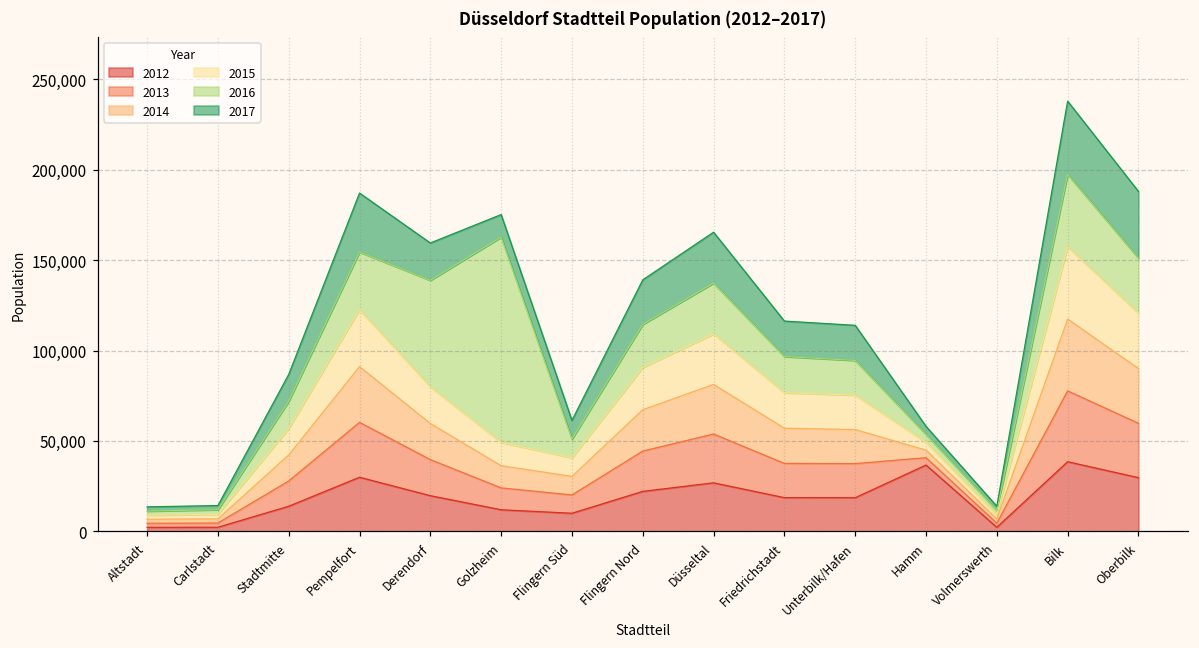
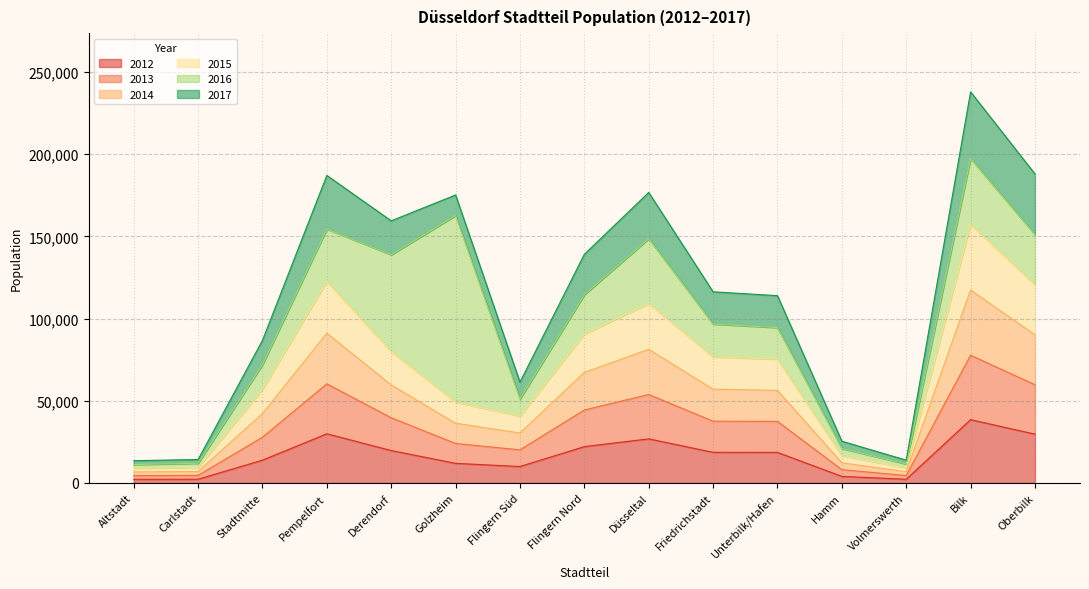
  {
    "2012": {
      "Altstadt": "2,000",
      "Carlstadt": "2,000",
      "Stadtmitte": "14,000",
      "Pempelfort": "30,000",
      "Derendorf": "20,000",
      "Golzheim": "12,000",
      "Flingern Süd": "10,000",
      "Flingern Nord": "22,000",
      "Düsseltal": "27,000",
      "Friedrichstadt": "19,000",
      "Unterbilk/Hafen": "19,000",
-     "Hamm": "37,000",
+     "Hamm": "4,000",
      "Volmerswerth": "2,000",
      "Bilk": "39,000",
      "Oberbilk": "30,000"
    },
    "2016": {
      "Altstadt": "2,000",
      "Carlstadt": "3,000",
      "Stadtmitte": "15,000",
      "Pempelfort": "32,000",
      "Derendorf": "59,000",
      "Golzheim": "113,000",
      "Flingern Süd": "10,000",
      "Flingern Nord": "24,000",
-     "Düsseltal": "28,000",
+     "Düsseltal": "39,000",
      "Friedrichstadt": "20,000",
      "Unterbilk/Hafen": "19,000",
      "Hamm": "4,000",
      "Volmerswerth": "2,000",
      "Bilk": "40,000",
      "Oberbilk": "30,000"
    },
    "2017": {
      "Altstadt": "2,000",
      "Carlstadt": "2,000",
      "Stadtmitte": "15,000",
      "Pempelfort": "33,000",
      "Derendorf": "21,000",
      "Golzheim": "13,000",
      "Flingern Süd": "10,000",
      "Flingern Nord": "25,000",
      "Düsseltal": "28,000",
      "Friedrichstadt": "20,000",
      "Unterbilk/Hafen": "19,000",
      "Hamm": "4,000",
      "Volmerswerth": "2,000",
      "Bilk": "41,000",
      "Oberbilk": "37,000"
    }
  }
